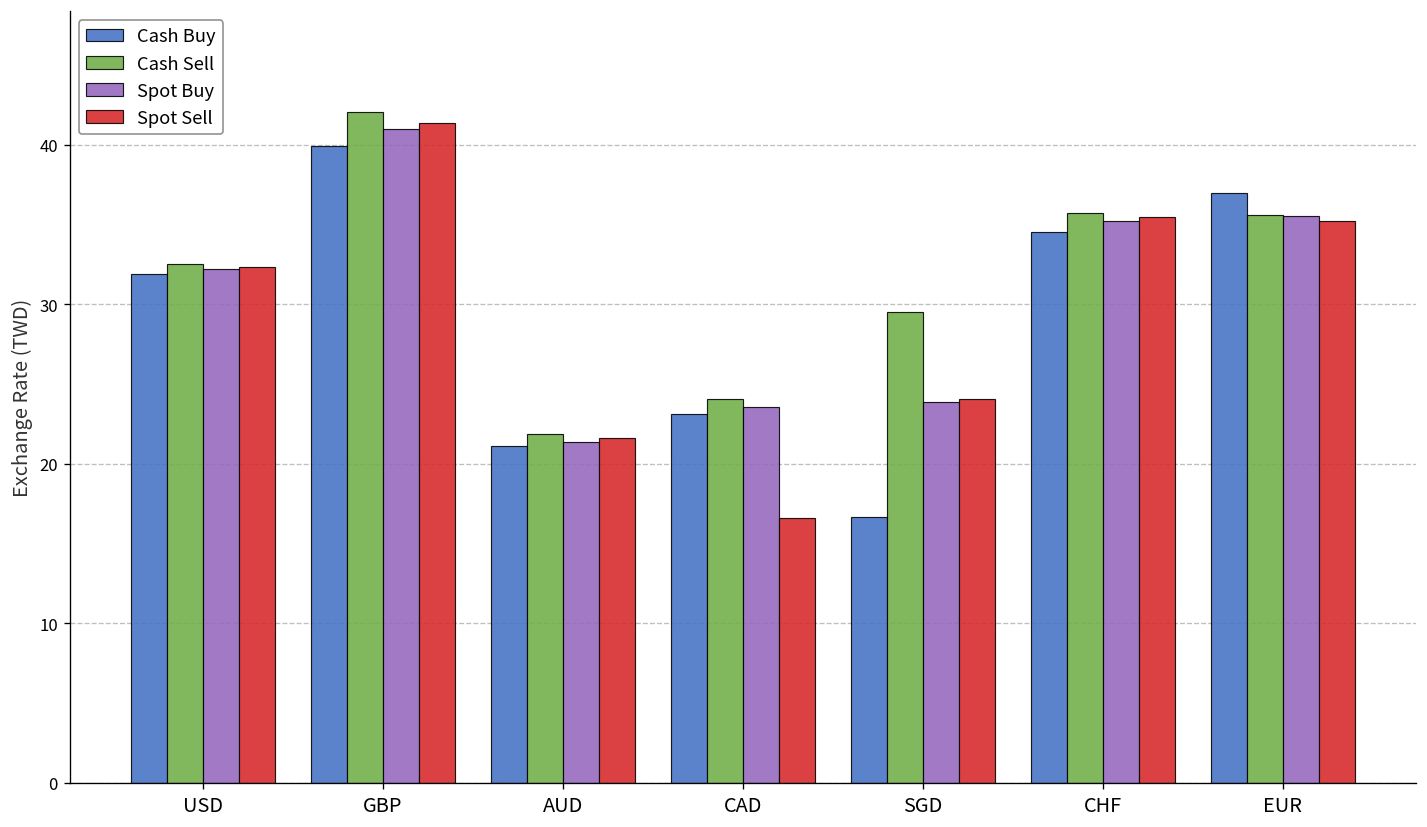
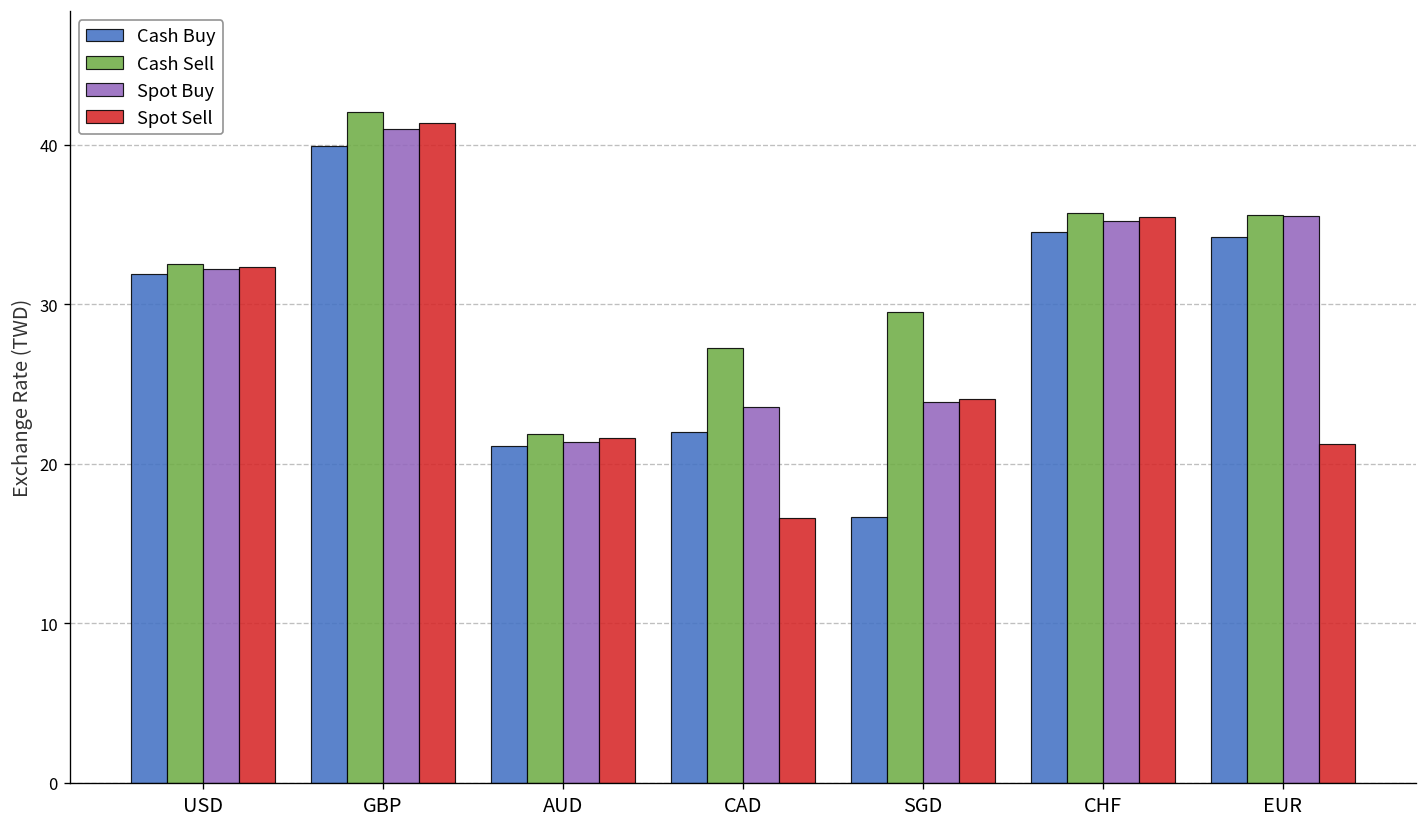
  {
    "Cash Buy": {
      "USD": 31.9,
      "GBP": 39.9,
      "AUD": 21.1,
-     "CAD": 23.1,
+     "CAD": 22.0,
      "SGD": 16.7,
      "CHF": 34.5,
-     "EUR": 37.0
+     "EUR": 34.2
    },
    "Cash Sell": {
      "USD": 32.5,
      "GBP": 42.1,
      "AUD": 21.9,
-     "CAD": 24.1,
+     "CAD": 27.2,
      "SGD": 29.5,
      "CHF": 35.7,
      "EUR": 35.6
    },
    "Spot Buy": {
      "USD": 32.2,
      "GBP": 41.0,
      "AUD": 21.4,
      "CAD": 23.5,
      "SGD": 23.9,
      "CHF": 35.2,
      "EUR": 35.5
    },
    "Spot Sell": {
      "USD": 32.3,
      "GBP": 41.4,
      "AUD": 21.6,
      "CAD": 16.6,
      "SGD": 24.0,
      "CHF": 35.5,
-     "EUR": 35.2
+     "EUR": 21.3
    }
  }
